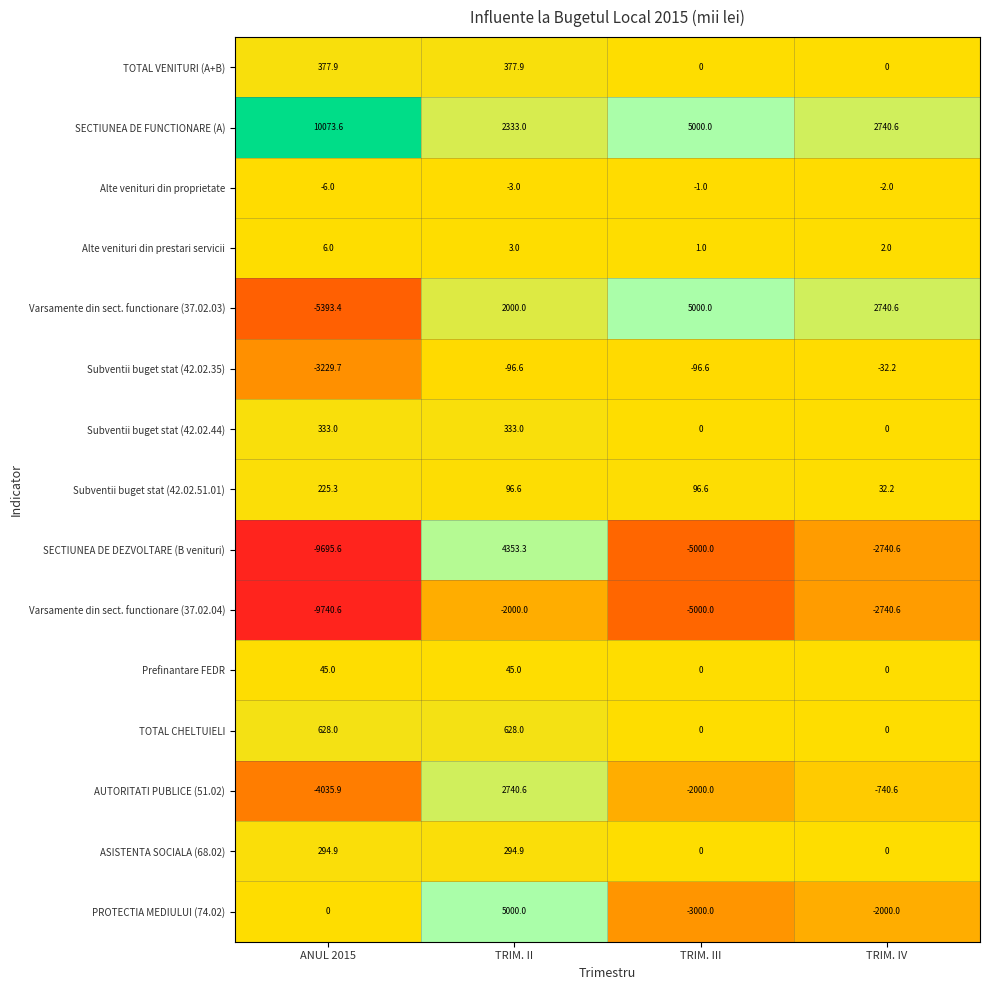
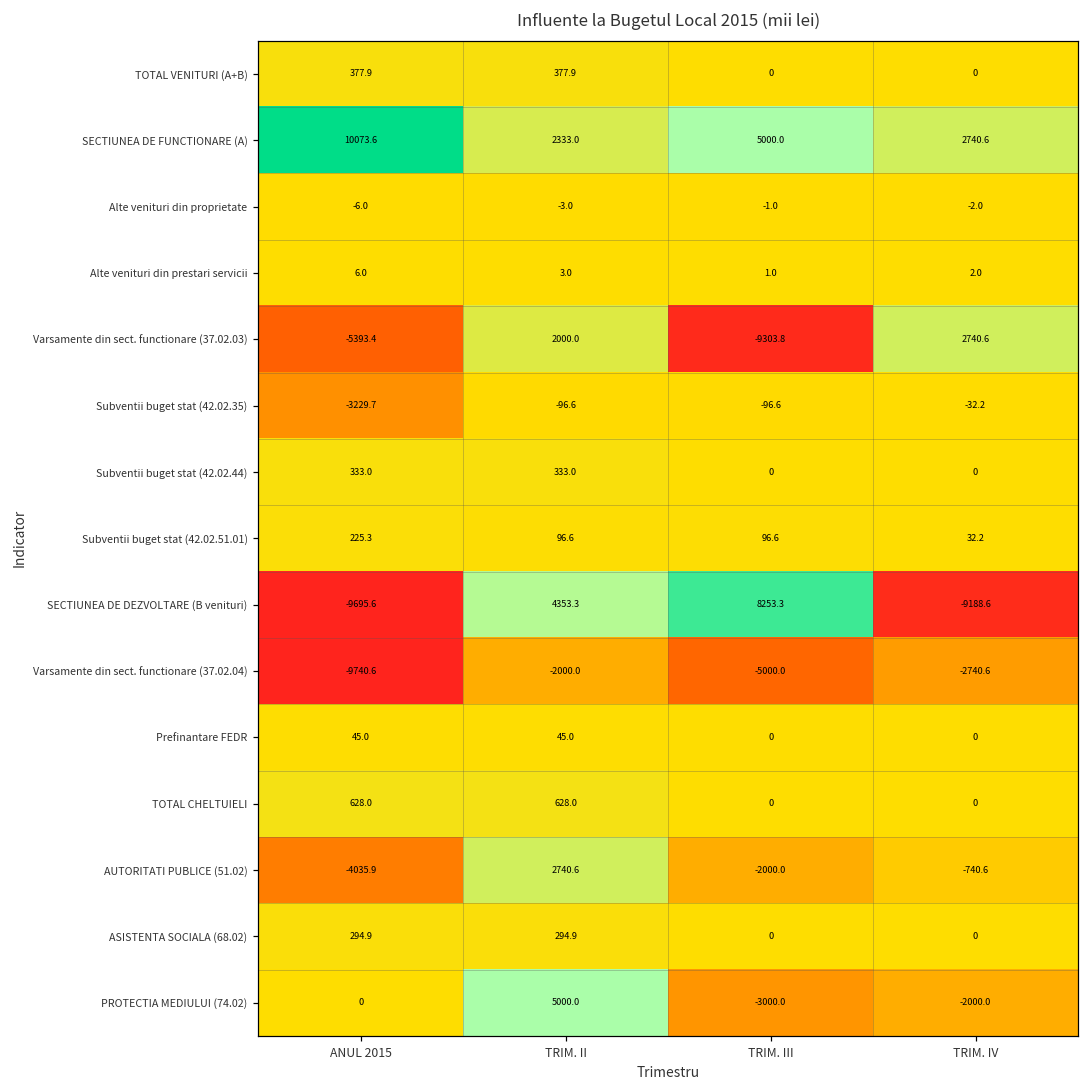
  {
    "TOTAL VENITURI (A+B)": {
      "ANUL 2015": 377.9,
      "TRIM. II": 377.9,
      "TRIM. III": 0,
      "TRIM. IV": 0
    },
    "SECTIUNEA DE FUNCTIONARE (A)": {
      "ANUL 2015": 10073.6,
      "TRIM. II": 2333.0,
      "TRIM. III": 5000.0,
      "TRIM. IV": 2740.6
    },
    "Alte venituri din proprietate": {
      "ANUL 2015": -6.0,
      "TRIM. II": -3.0,
      "TRIM. III": -1.0,
      "TRIM. IV": -2.0
    },
    "Alte venituri din prestari servicii": {
      "ANUL 2015": 6.0,
      "TRIM. II": 3.0,
      "TRIM. III": 1.0,
      "TRIM. IV": 2.0
    },
    "Varsamente din sect. functionare (37.02.03)": {
      "ANUL 2015": -5393.4,
      "TRIM. II": 2000.0,
-     "TRIM. III": 5000.0,
+     "TRIM. III": -9303.8,
      "TRIM. IV": 2740.6
    },
    "Subventii buget stat (42.02.35)": {
      "ANUL 2015": -3229.7,
      "TRIM. II": -96.6,
      "TRIM. III": -96.6,
      "TRIM. IV": -32.2
    },
    "Subventii buget stat (42.02.44)": {
      "ANUL 2015": 333.0,
      "TRIM. II": 333.0,
      "TRIM. III": 0,
      "TRIM. IV": 0
    },
    "Subventii buget stat (42.02.51.01)": {
      "ANUL 2015": 225.3,
      "TRIM. II": 96.6,
      "TRIM. III": 96.6,
      "TRIM. IV": 32.2
    },
    "SECTIUNEA DE DEZVOLTARE (B venituri)": {
      "ANUL 2015": -9695.6,
      "TRIM. II": 4353.3,
-     "TRIM. III": -5000.0,
-     "TRIM. IV": -2740.6
+     "TRIM. III": 8253.3,
+     "TRIM. IV": -9188.6
    },
    "Varsamente din sect. functionare (37.02.04)": {
      "ANUL 2015": -9740.6,
      "TRIM. II": -2000.0,
      "TRIM. III": -5000.0,
      "TRIM. IV": -2740.6
    },
    "Prefinantare FEDR": {
      "ANUL 2015": 45.0,
      "TRIM. II": 45.0,
      "TRIM. III": 0,
      "TRIM. IV": 0
    },
    "TOTAL CHELTUIELI": {
      "ANUL 2015": 628.0,
      "TRIM. II": 628.0,
      "TRIM. III": 0,
      "TRIM. IV": 0
    },
    "AUTORITATI PUBLICE (51.02)": {
      "ANUL 2015": -4035.9,
      "TRIM. II": 2740.6,
      "TRIM. III": -2000.0,
      "TRIM. IV": -740.6
    },
    "ASISTENTA SOCIALA (68.02)": {
      "ANUL 2015": 294.9,
      "TRIM. II": 294.9,
      "TRIM. III": 0,
      "TRIM. IV": 0
    },
    "PROTECTIA MEDIULUI (74.02)": {
      "ANUL 2015": 0,
      "TRIM. II": 5000.0,
      "TRIM. III": -3000.0,
      "TRIM. IV": -2000.0
    }
  }
